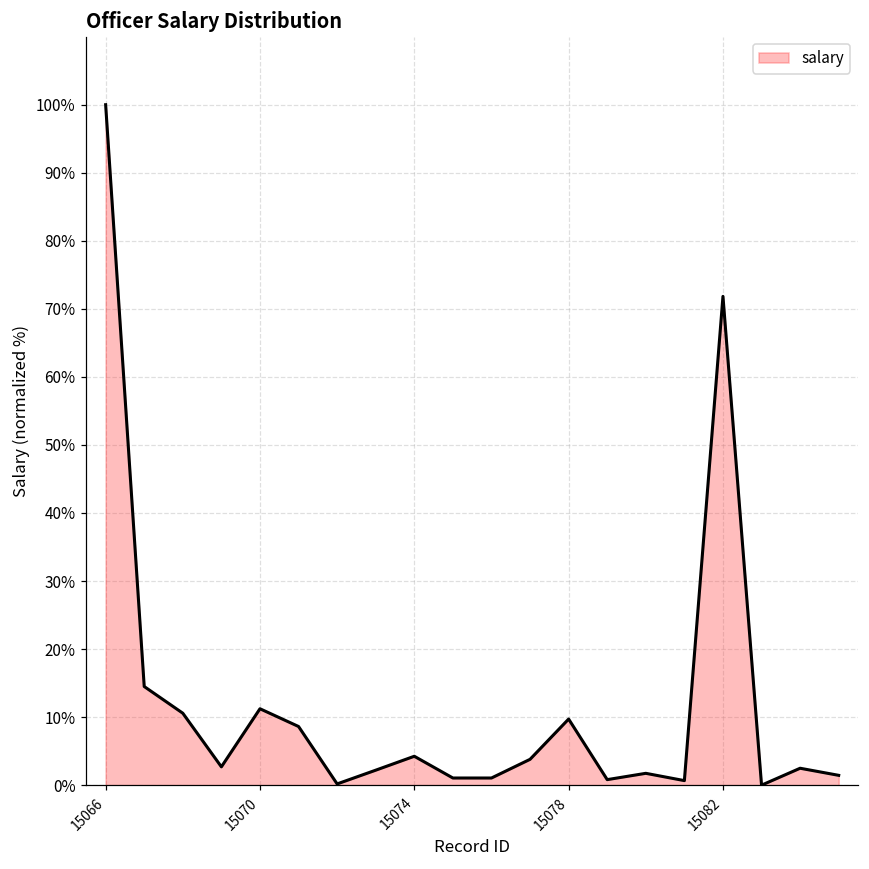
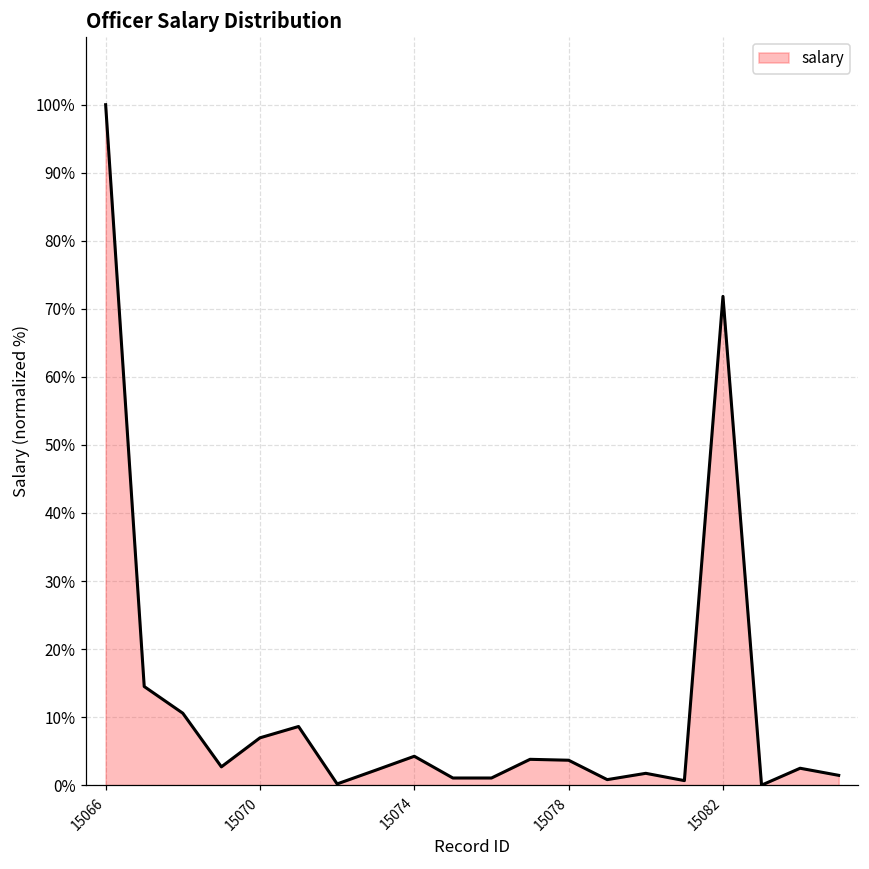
  {
    "15066": "100%",
-   "15070": "11%",
+   "15070": "7%",
    "15074": "4%",
-   "15078": "10%",
+   "15078": "4%",
    "15082": "72%"
  }
